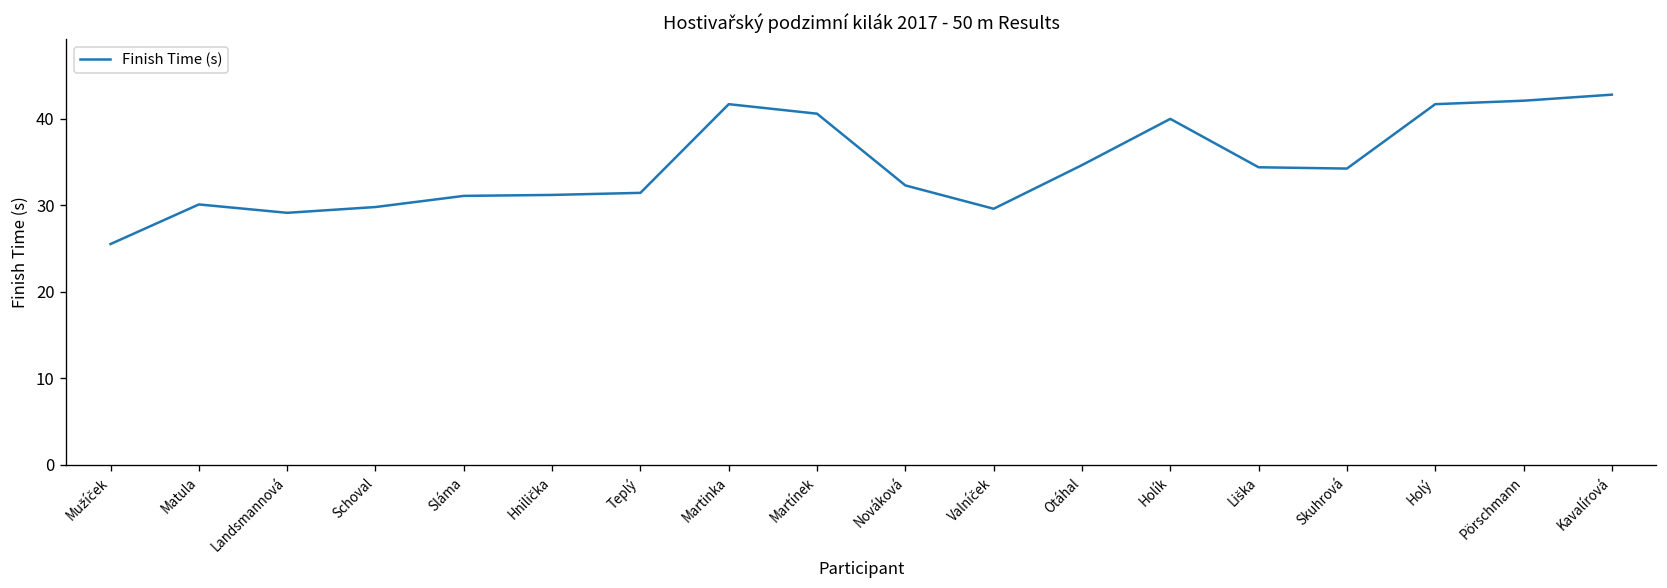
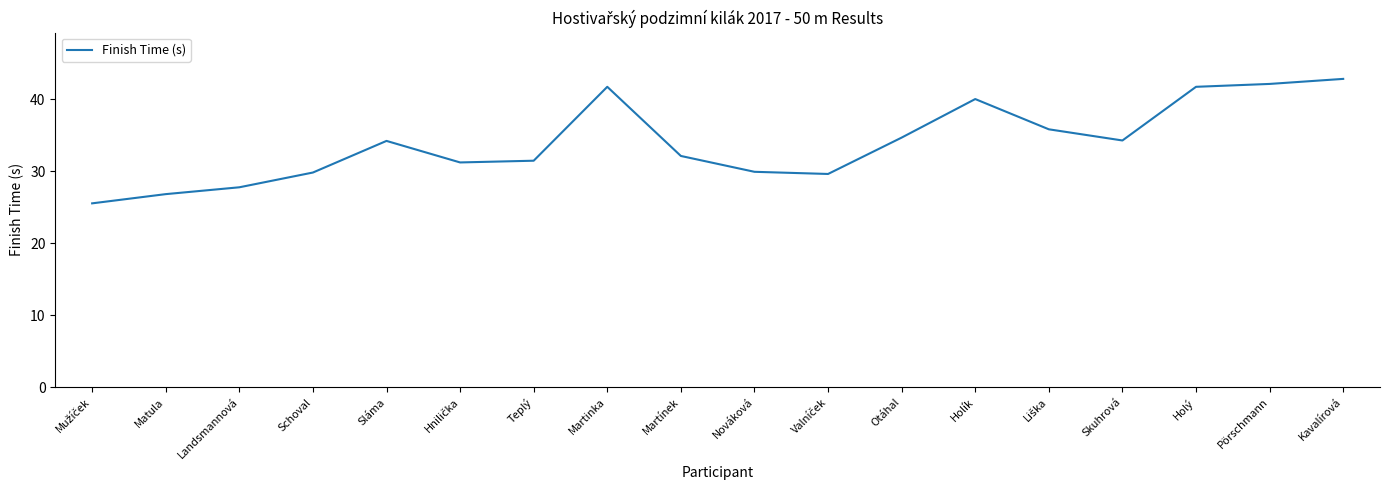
  {
    "Mužíček": 26,
-   "Matula": 30,
-   "Landsmannová": 29,
+   "Matula": 27,
+   "Landsmannová": 28,
    "Schoval": 30,
-   "Sláma": 31,
+   "Sláma": 34,
    "Hnilička": 31,
    "Teplý": 31,
    "Martinka": 42,
-   "Martínek": 41,
-   "Nováková": 32,
+   "Martínek": 32,
+   "Nováková": 30,
    "Valníček": 30,
    "Otáhal": 35,
    "Holík": 40,
-   "Liška": 34,
+   "Liška": 36,
    "Skuhrová": 34,
    "Holý": 42,
    "Pörschmann": 42,
    "Kavalírová": 43
  }
